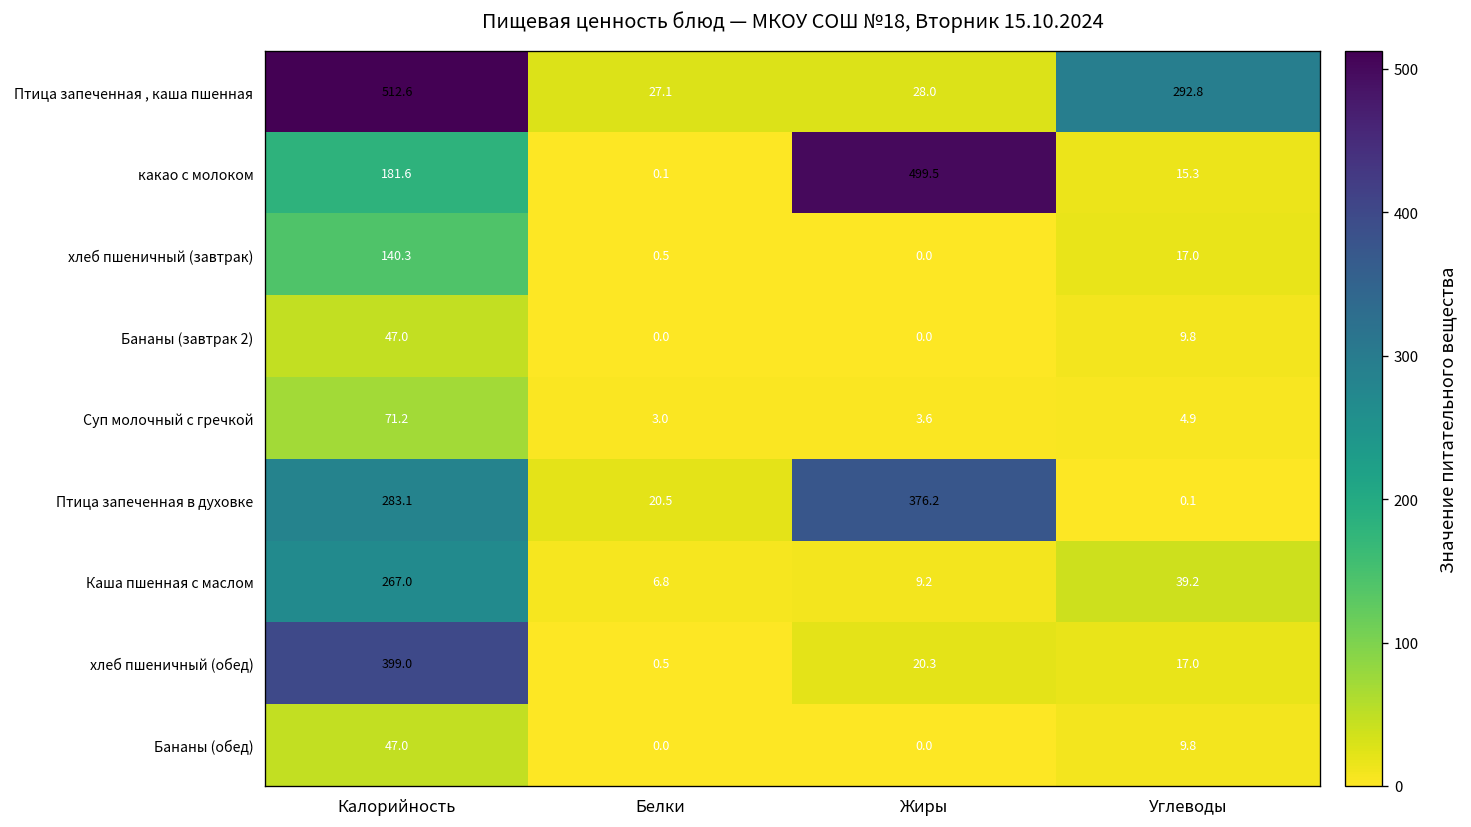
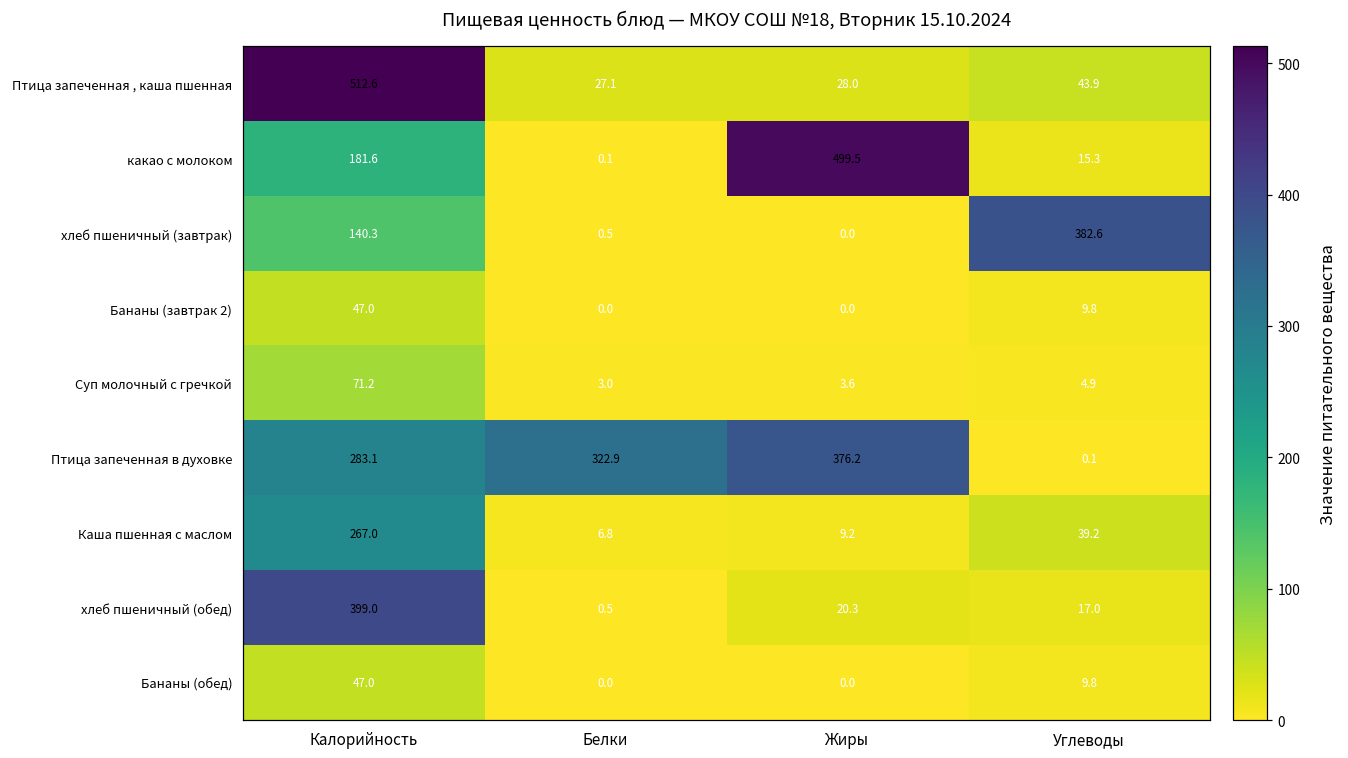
  {
    "Птица запеченная , каша пшенная": {
      "Калорийность": 512.6,
      "Белки": 27.1,
      "Жиры": 28.0,
-     "Углеводы": 292.8
+     "Углеводы": 43.9
    },
    "какао с молоком": {
      "Калорийность": 181.6,
      "Белки": 0.1,
      "Жиры": 499.5,
      "Углеводы": 15.3
    },
    "хлеб пшеничный (завтрак)": {
      "Калорийность": 140.3,
      "Белки": 0.5,
      "Жиры": 0.0,
-     "Углеводы": 17.0
+     "Углеводы": 382.6
    },
    "Бананы (завтрак 2)": {
      "Калорийность": 47.0,
      "Белки": 0.0,
      "Жиры": 0.0,
      "Углеводы": 9.8
    },
    "Суп молочный с гречкой": {
      "Калорийность": 71.2,
      "Белки": 3.0,
      "Жиры": 3.6,
      "Углеводы": 4.9
    },
    "Птица запеченная в духовке": {
      "Калорийность": 283.1,
-     "Белки": 20.5,
+     "Белки": 322.9,
      "Жиры": 376.2,
      "Углеводы": 0.1
    },
    "Каша пшенная с маслом": {
      "Калорийность": 267.0,
      "Белки": 6.8,
      "Жиры": 9.2,
      "Углеводы": 39.2
    },
    "хлеб пшеничный (обед)": {
      "Калорийность": 399.0,
      "Белки": 0.5,
      "Жиры": 20.3,
      "Углеводы": 17.0
    },
    "Бананы (обед)": {
      "Калорийность": 47.0,
      "Белки": 0.0,
      "Жиры": 0.0,
      "Углеводы": 9.8
    }
  }
